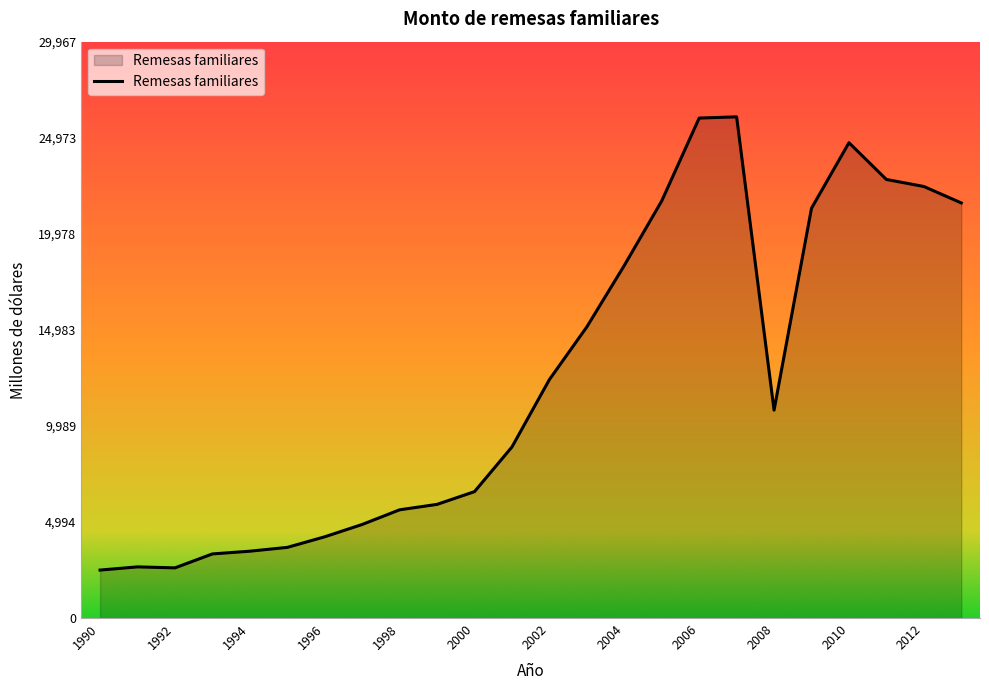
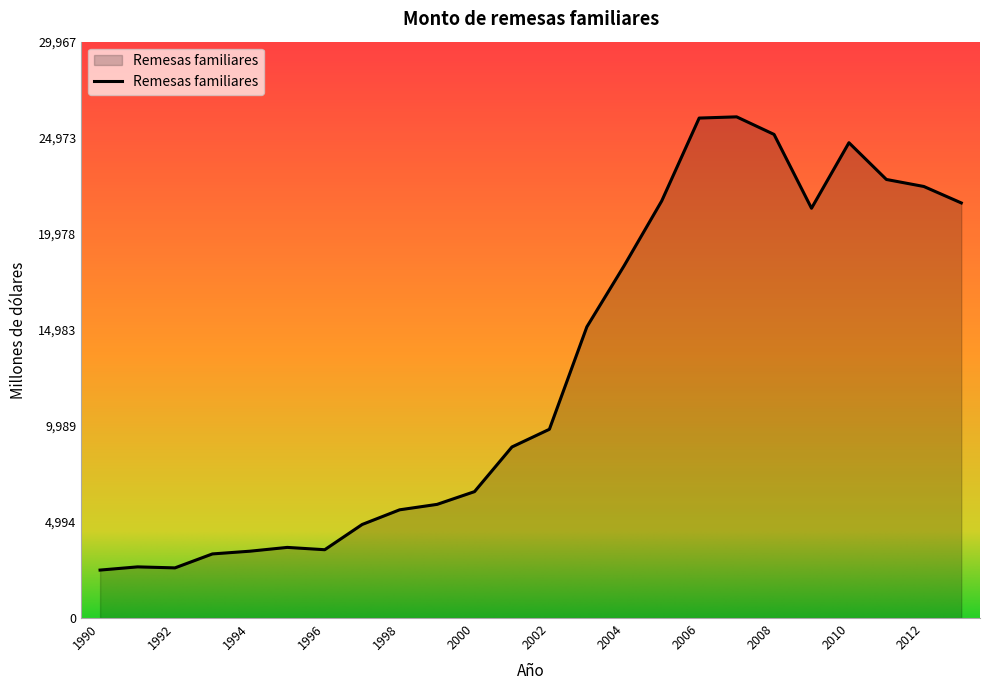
  {
    "1990": "2,500",
    "1992": "2,600",
    "1994": "3,500",
-   "1996": "4,200",
+   "1996": "3,600",
    "1998": "5,600",
    "2000": "6,600",
-   "2002": "12,400",
+   "2002": "9,800",
    "2004": "18,300",
    "2006": "26,000",
-   "2008": "10,800",
+   "2008": "25,100",
    "2010": "24,700",
    "2012": "22,400"
  }
